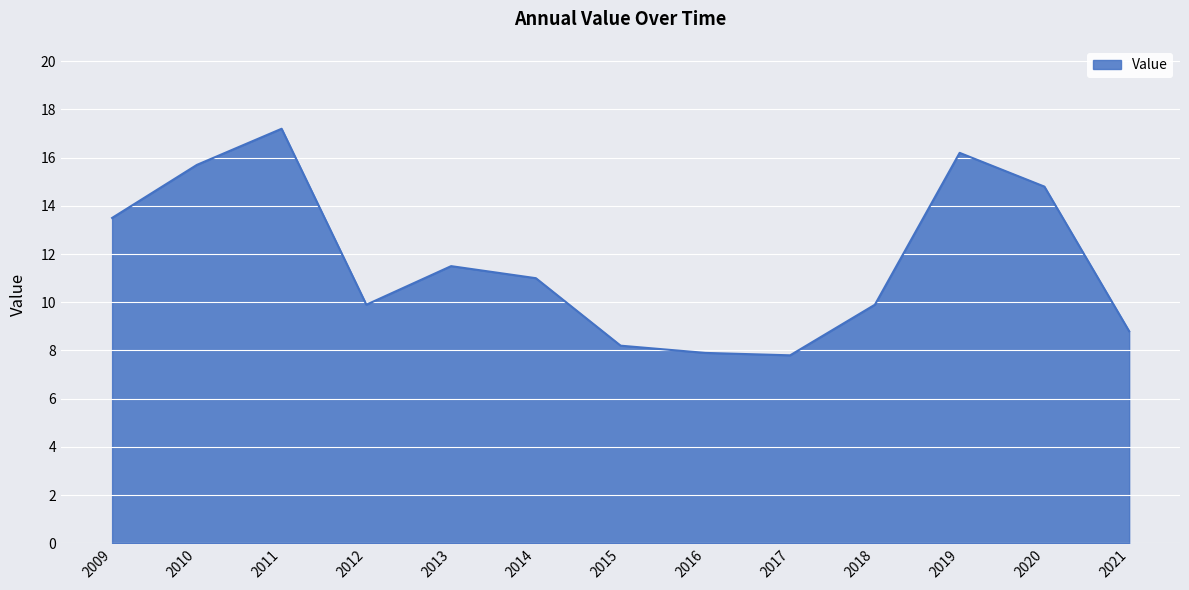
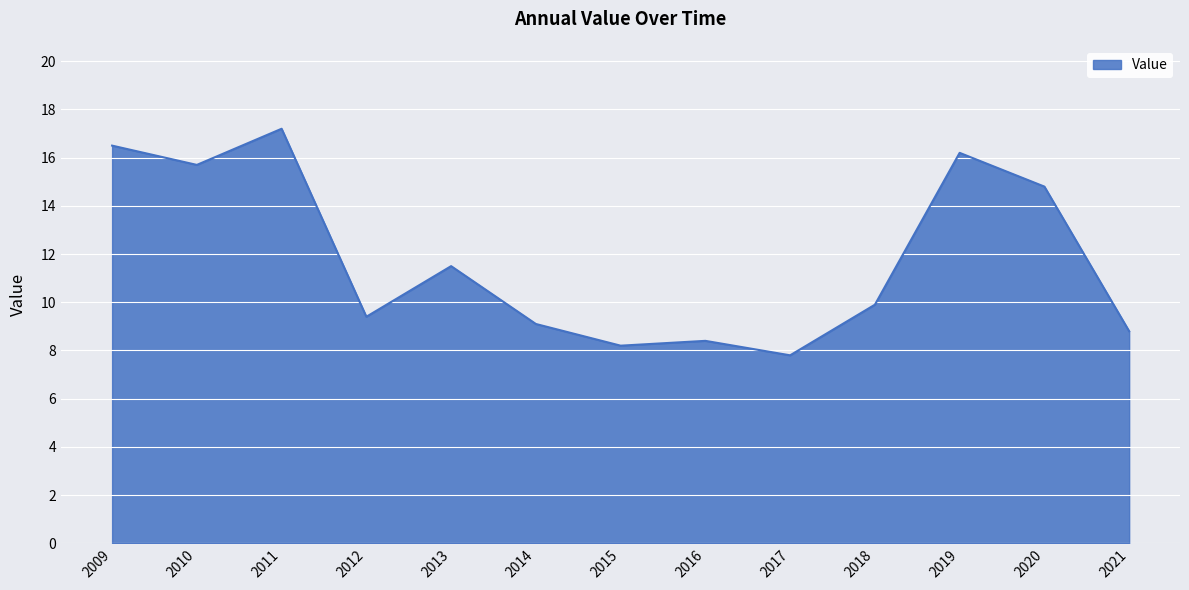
  {
-   "2009": 13.5,
+   "2009": 16.5,
    "2010": 15.7,
    "2011": 17.2,
-   "2012": 9.9,
+   "2012": 9.4,
    "2013": 11.5,
-   "2014": 11.0,
+   "2014": 9.1,
    "2015": 8.2,
-   "2016": 7.9,
+   "2016": 8.4,
    "2017": 7.8,
    "2018": 9.9,
    "2019": 16.2,
    "2020": 14.8,
    "2021": 8.8
  }
